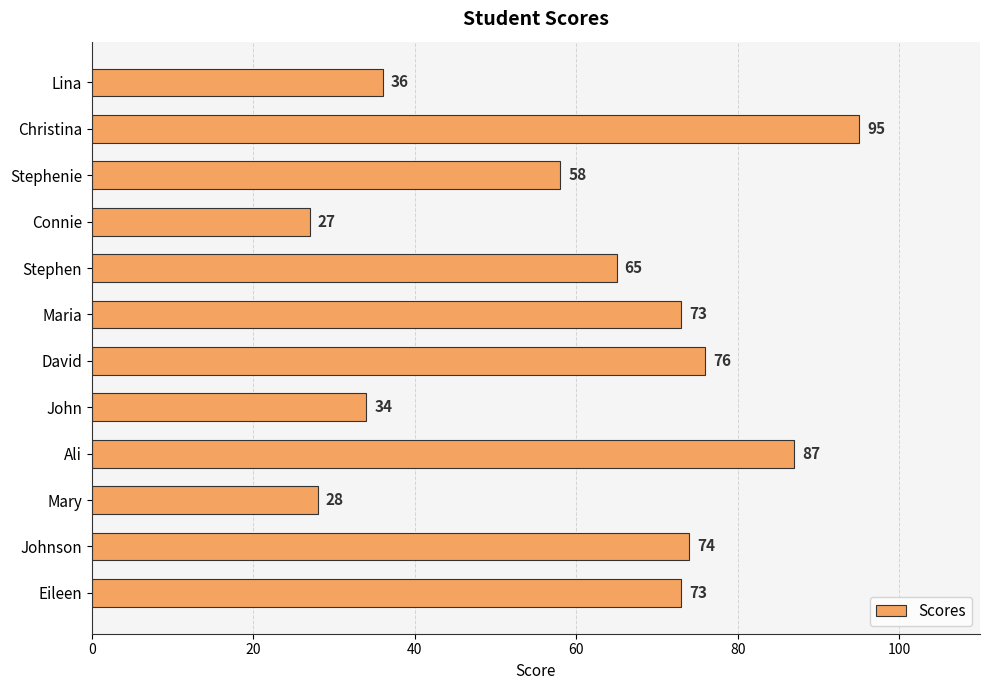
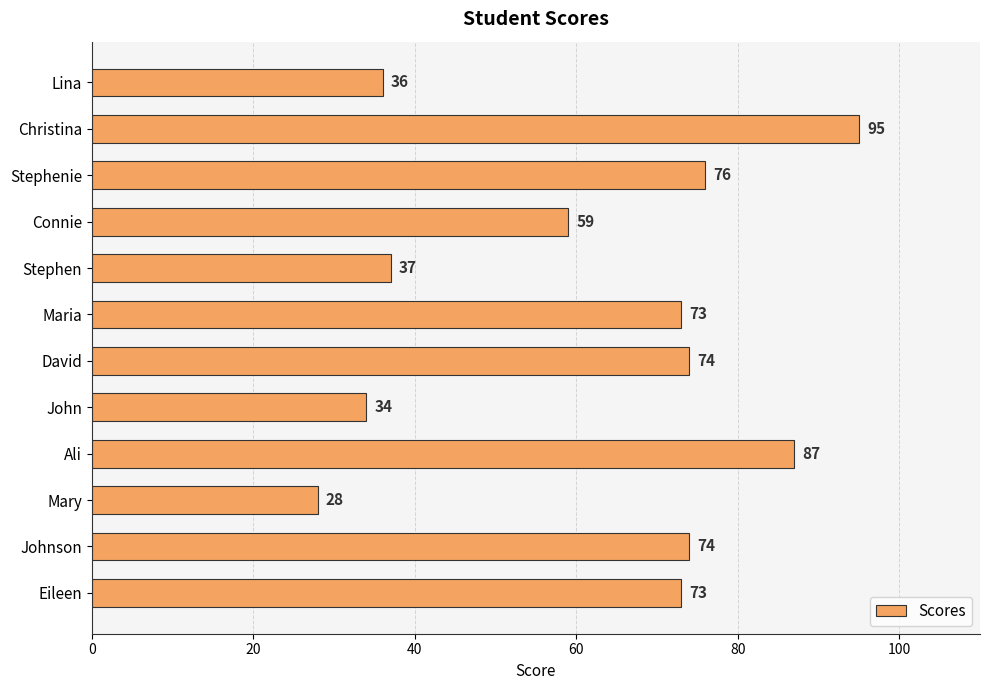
  {
    "Lina": 36,
    "Christina": 95,
-   "Stephenie": 58,
-   "Connie": 27,
-   "Stephen": 65,
+   "Stephenie": 76,
+   "Connie": 59,
+   "Stephen": 37,
    "Maria": 73,
-   "David": 76,
+   "David": 74,
    "John": 34,
    "Ali": 87,
    "Mary": 28,
    "Johnson": 74,
    "Eileen": 73
  }
